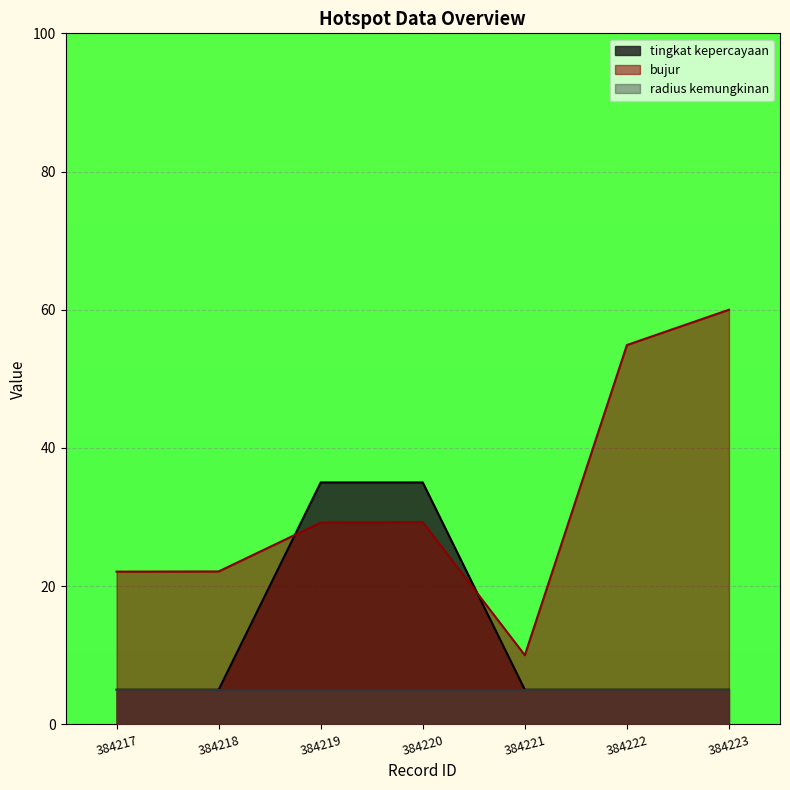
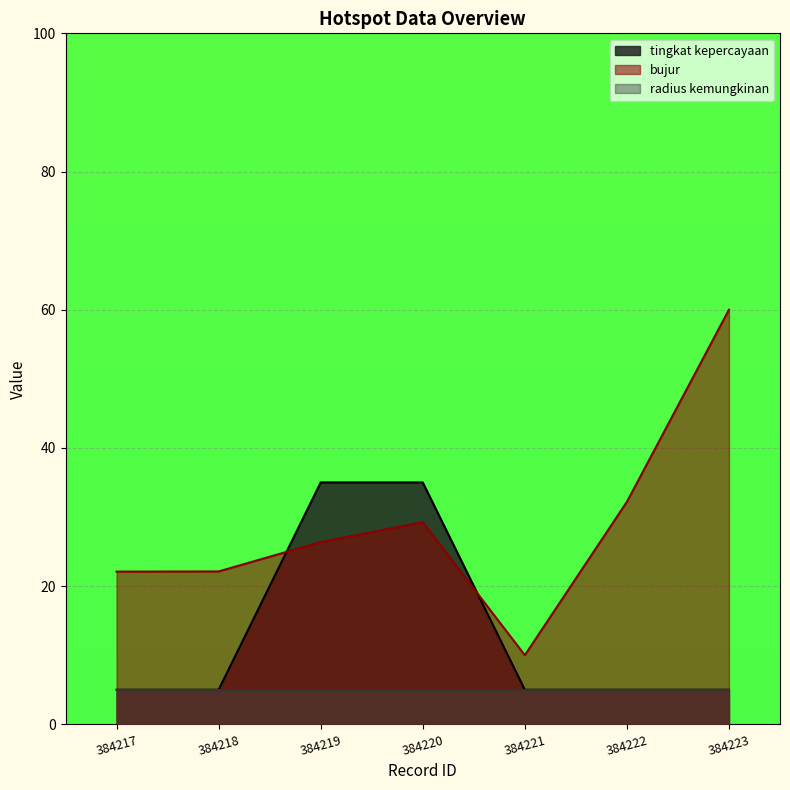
  {
    "bujur": {
      "384217": 22,
      "384218": 22,
-     "384219": 29,
+     "384219": 26,
      "384220": 29,
      "384221": 10,
-     "384222": 55,
+     "384222": 32,
      "384223": 60
    }
  }
